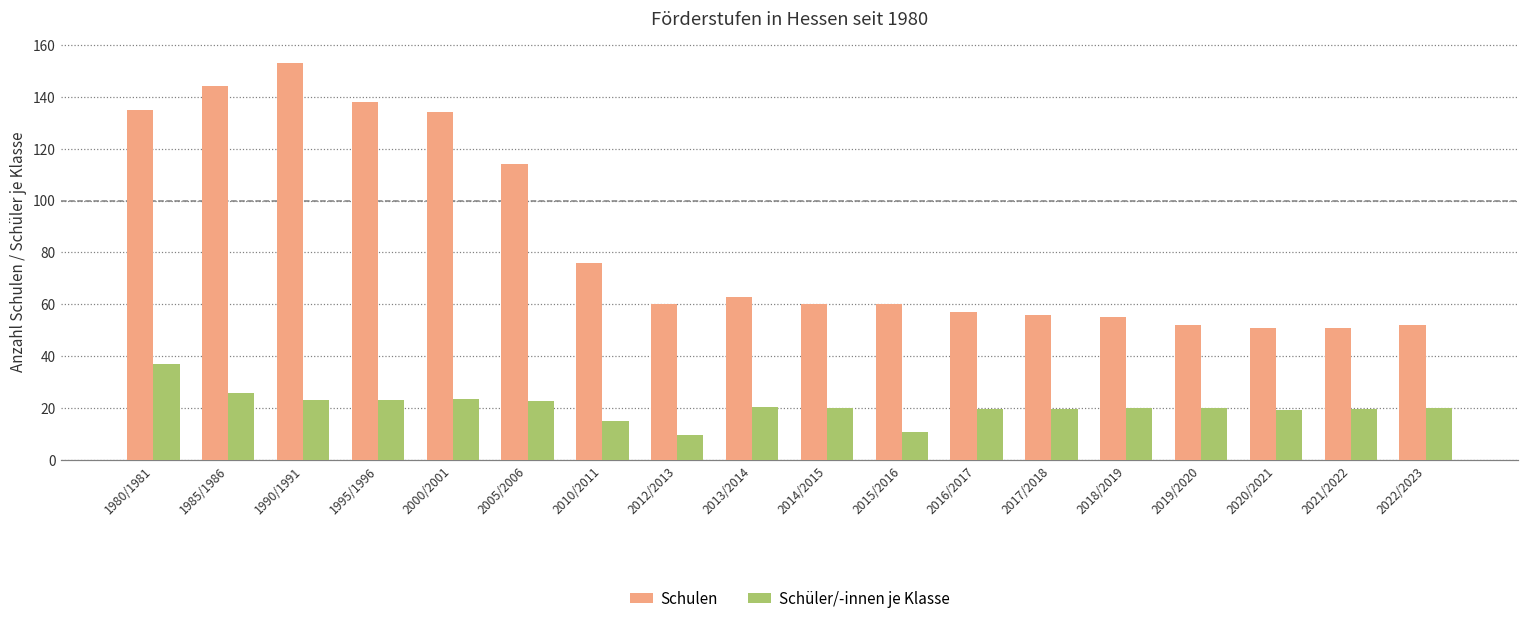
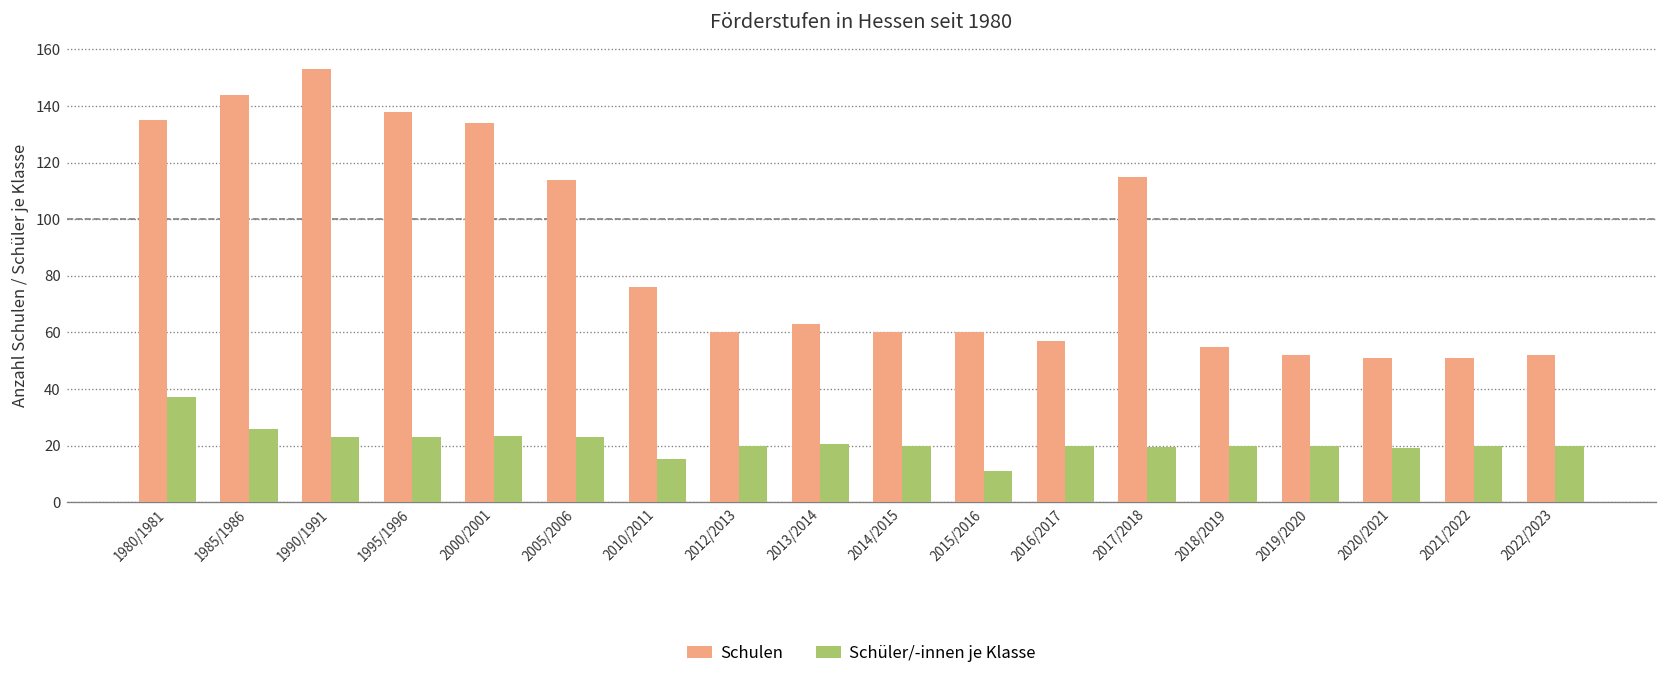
  {
    "Schulen": {
      "1980/1981": 135,
      "1985/1986": 144,
      "1990/1991": 153,
      "1995/1996": 138,
      "2000/2001": 134,
      "2005/2006": 114,
      "2010/2011": 76,
      "2012/2013": 60,
      "2013/2014": 63,
      "2014/2015": 60,
      "2015/2016": 60,
      "2016/2017": 57,
-     "2017/2018": 56,
+     "2017/2018": 115,
      "2018/2019": 55,
      "2019/2020": 52,
      "2020/2021": 51,
      "2021/2022": 51,
      "2022/2023": 52
    },
    "Schüler/-innen je Klasse": {
      "1980/1981": 37,
      "1985/1986": 26,
      "1990/1991": 23,
      "1995/1996": 23,
      "2000/2001": 23,
      "2005/2006": 23,
      "2010/2011": 15,
-     "2012/2013": 10,
+     "2012/2013": 20,
      "2013/2014": 21,
      "2014/2015": 20,
      "2015/2016": 11,
      "2016/2017": 20,
      "2017/2018": 20,
      "2018/2019": 20,
      "2019/2020": 20,
      "2020/2021": 19,
      "2021/2022": 20,
      "2022/2023": 20
    }
  }
